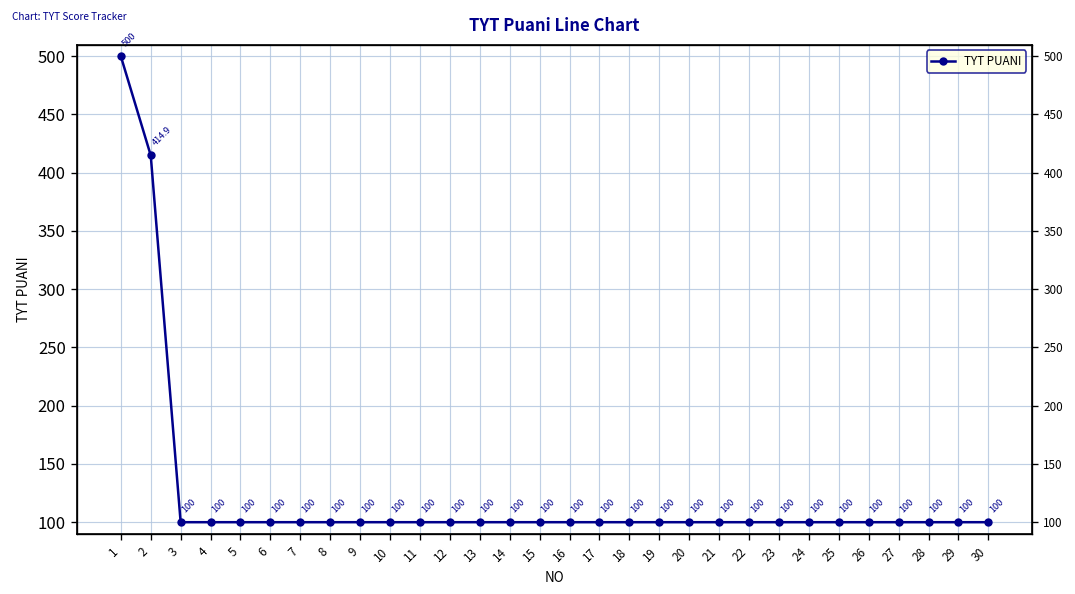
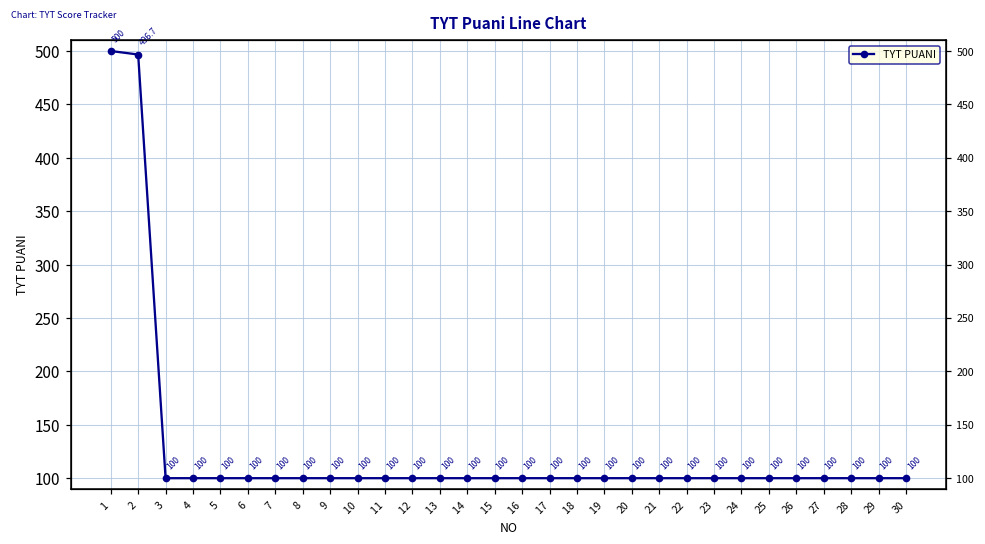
  {
    "1": 500,
-   "2": 414.9,
+   "2": 496.7,
    "3": 100,
    "4": 100,
    "5": 100,
    "6": 100,
    "7": 100,
    "8": 100,
    "9": 100,
    "10": 100,
    "11": 100,
    "12": 100,
    "13": 100,
    "14": 100,
    "15": 100,
    "16": 100,
    "17": 100,
    "18": 100,
    "19": 100,
    "20": 100,
    "21": 100,
    "22": 100,
    "23": 100,
    "24": 100,
    "25": 100,
    "26": 100,
    "27": 100,
    "28": 100,
    "29": 100,
    "30": 100
  }
